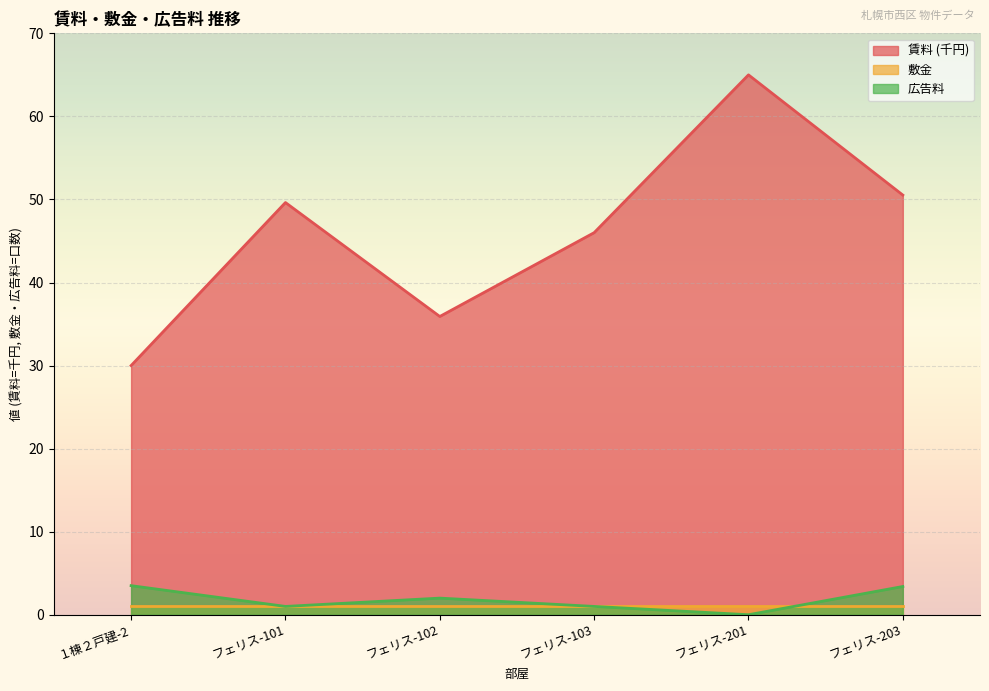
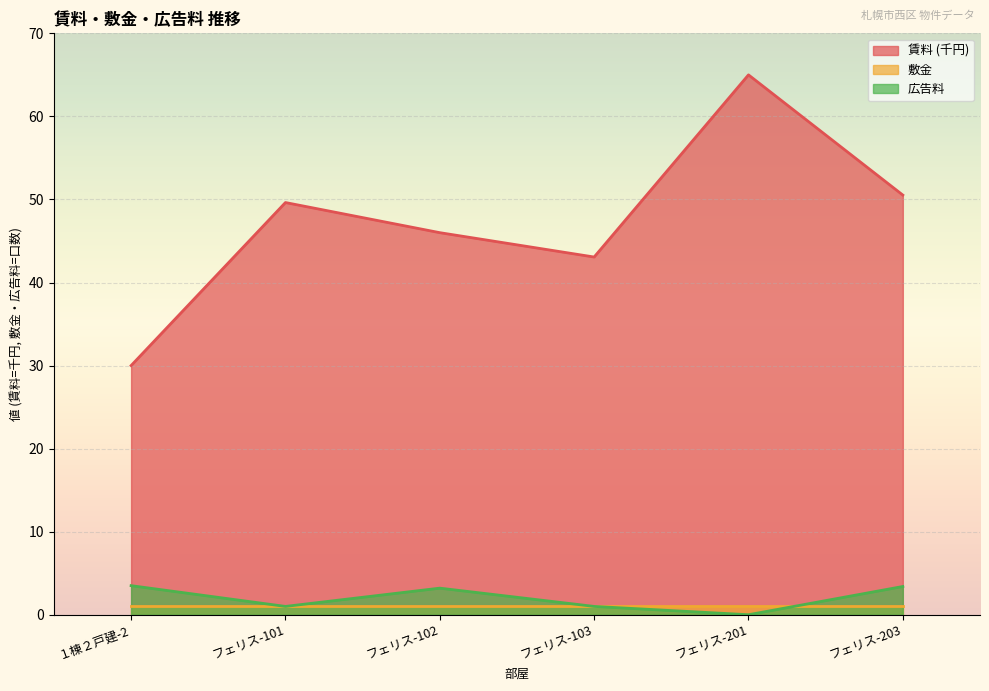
  {
    "賃料 (千円)": {
      "１棟２戸建-2": 30,
      "フェリス-101": 50,
-     "フェリス-102": 36,
-     "フェリス-103": 46,
+     "フェリス-102": 46,
+     "フェリス-103": 43,
      "フェリス-201": 65,
      "フェリス-203": 51
    },
    "敷金": {
      "１棟２戸建-2": 1,
      "フェリス-102": 1,
      "フェリス-201": 1,
      "フェリス-203": 1
    },
    "広告料": {
      "１棟２戸建-2": 4,
-     "フェリス-102": 2,
+     "フェリス-102": 3,
      "フェリス-201": 0,
      "フェリス-203": 3
    }
  }
